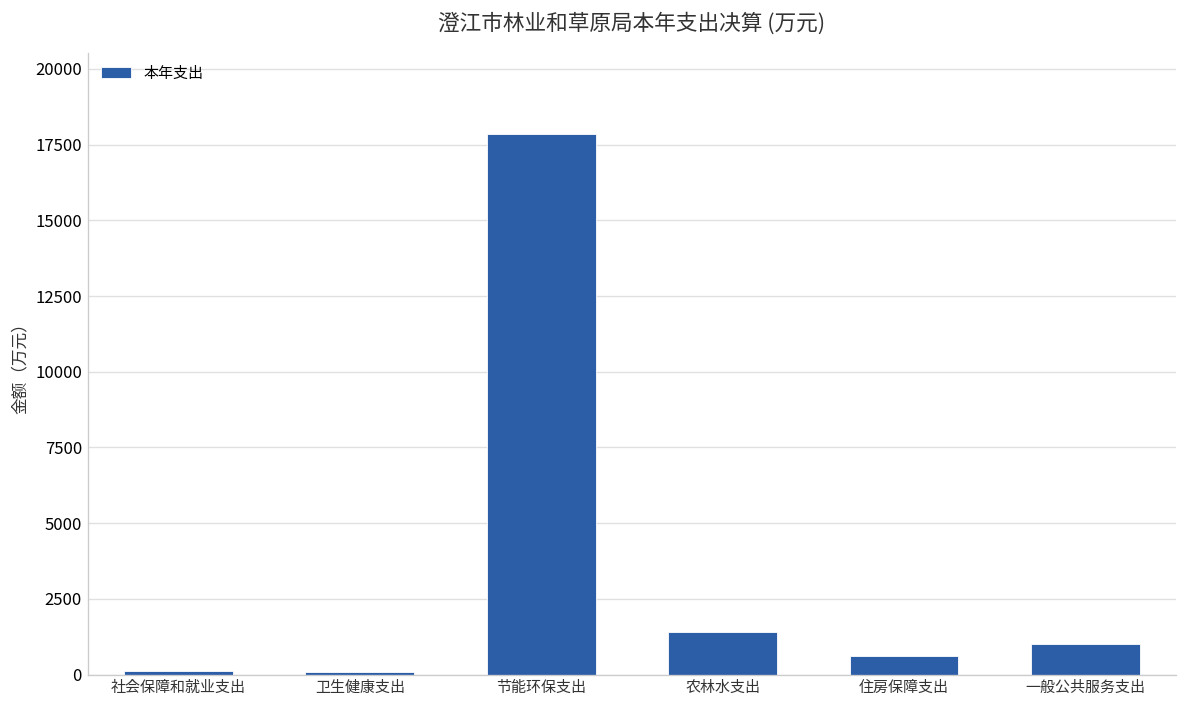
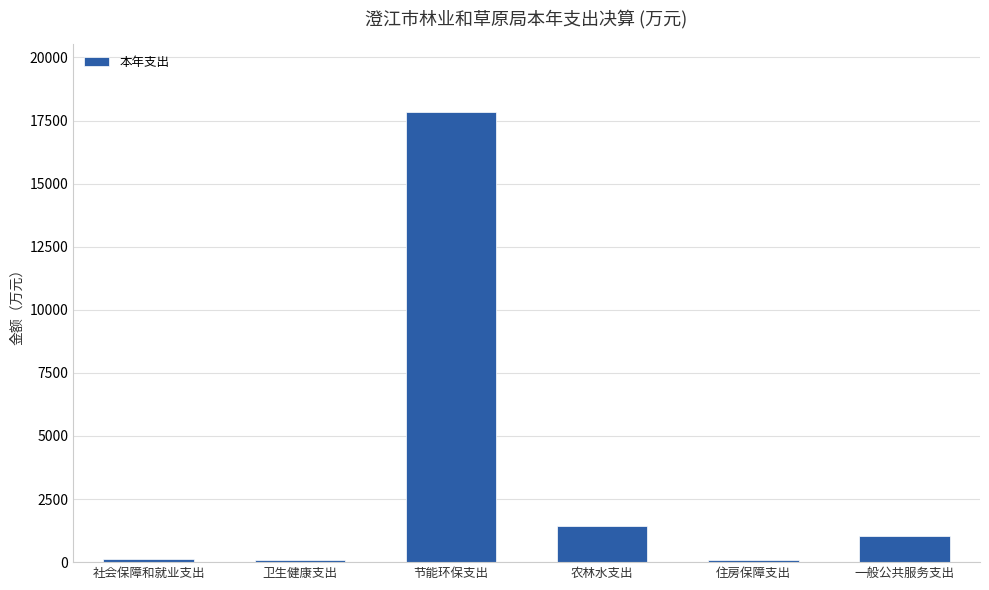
  {
    "社会保障和就业支出": 100,
    "节能环保支出": 17800,
    "农林水支出": 1400,
-   "住房保障支出": 600,
+   "住房保障支出": 100,
    "一般公共服务支出": 1000
  }
